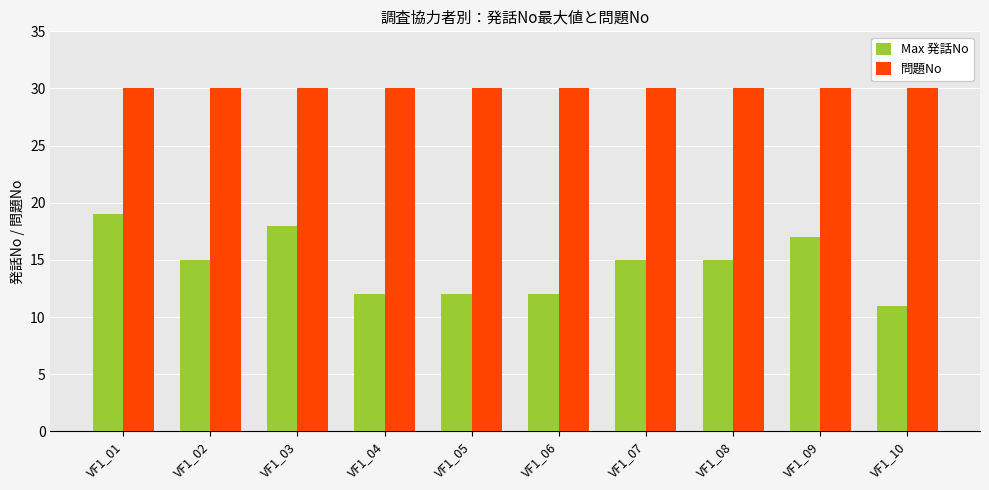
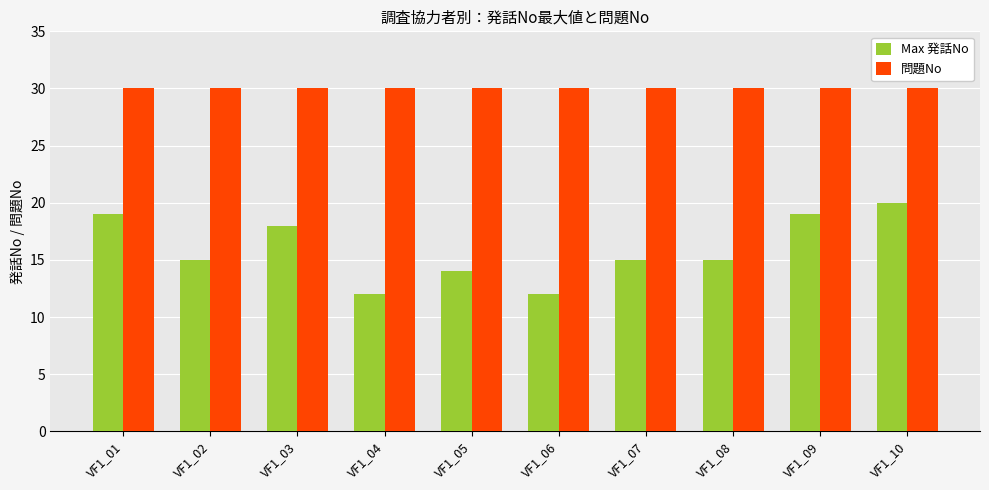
  {
    "Max 発話No": {
      "VF1_01": 19,
      "VF1_02": 15,
      "VF1_03": 18,
      "VF1_04": 12,
-     "VF1_05": 12,
+     "VF1_05": 14,
      "VF1_06": 12,
      "VF1_07": 15,
      "VF1_08": 15,
-     "VF1_09": 17,
-     "VF1_10": 11
+     "VF1_09": 19,
+     "VF1_10": 20
    },
    "問題No": {
      "VF1_01": 30,
      "VF1_02": 30,
      "VF1_03": 30,
      "VF1_04": 30,
      "VF1_05": 30,
      "VF1_06": 30,
      "VF1_07": 30,
      "VF1_08": 30,
      "VF1_09": 30,
      "VF1_10": 30
    }
  }
